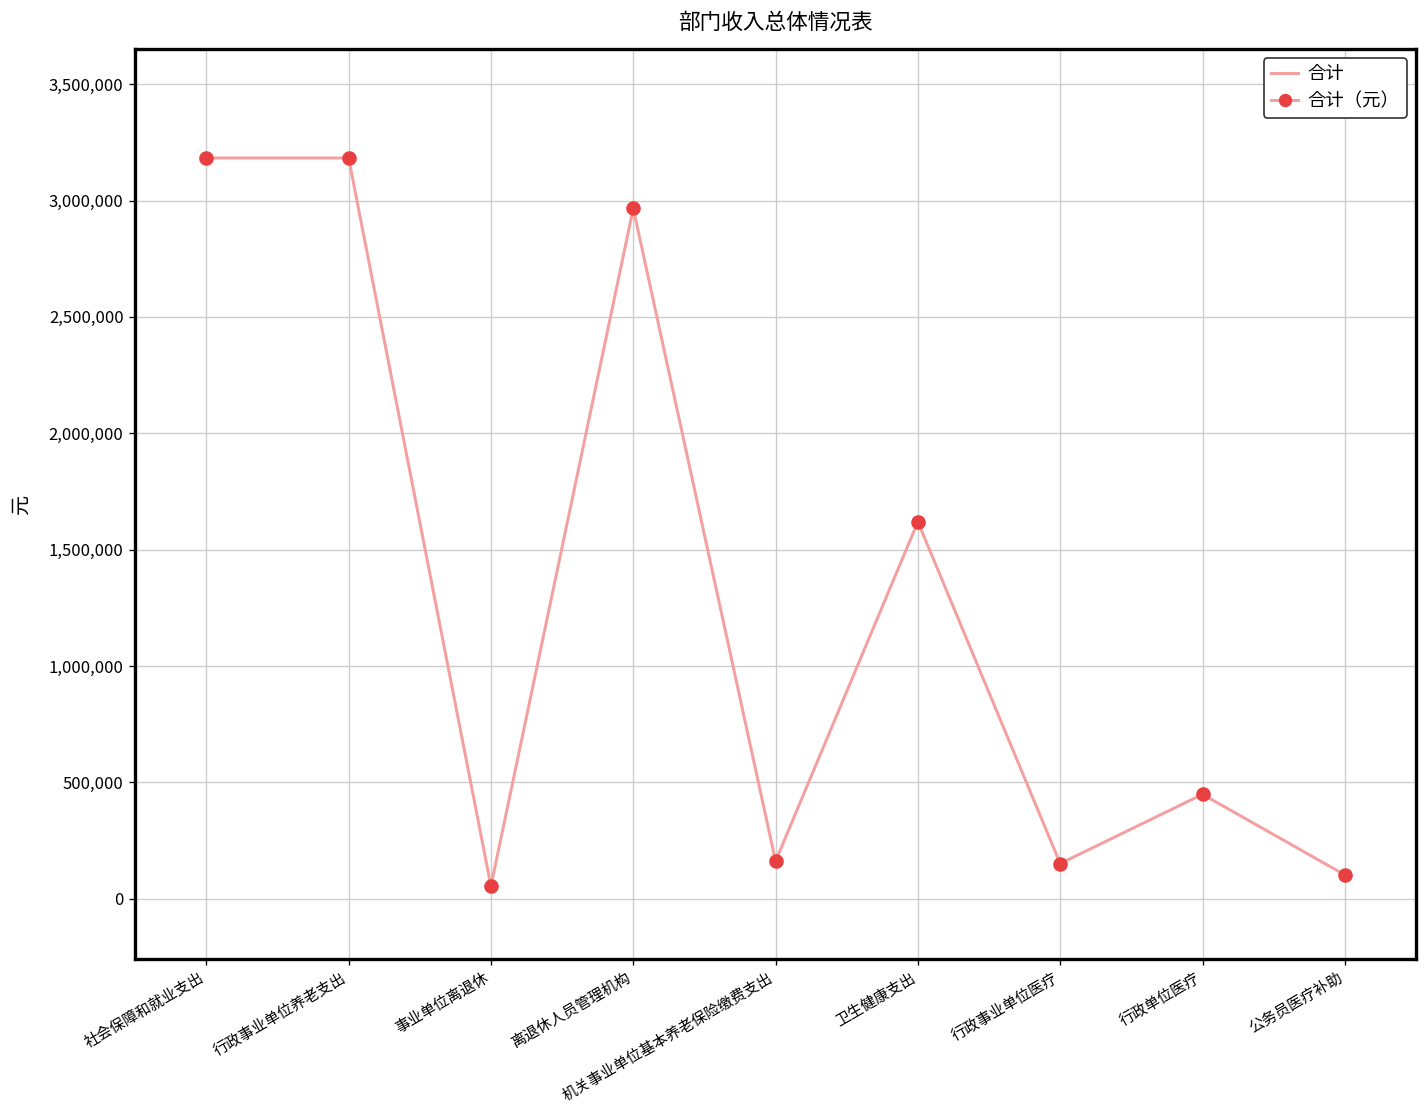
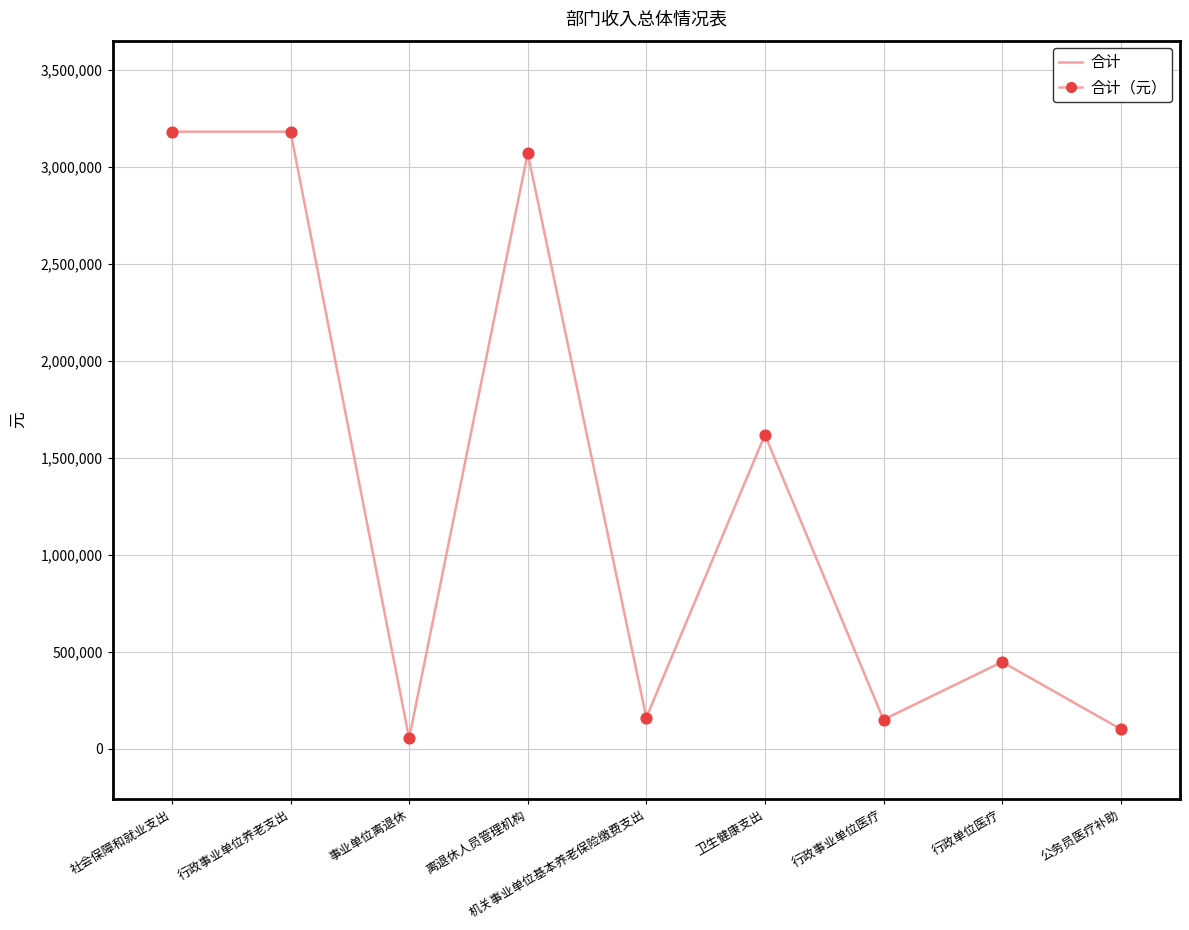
  {
    "社会保障和就业支出": "3,180,000",
    "行政事业单位养老支出": "3,180,000",
    "事业单位离退休": "50,000",
-   "离退休人员管理机构": "2,970,000",
+   "离退休人员管理机构": "3,070,000",
    "机关事业单位基本养老保险缴费支出": "160,000",
    "卫生健康支出": "1,620,000",
    "行政事业单位医疗": "150,000",
    "行政单位医疗": "450,000",
    "公务员医疗补助": "100,000"
  }
